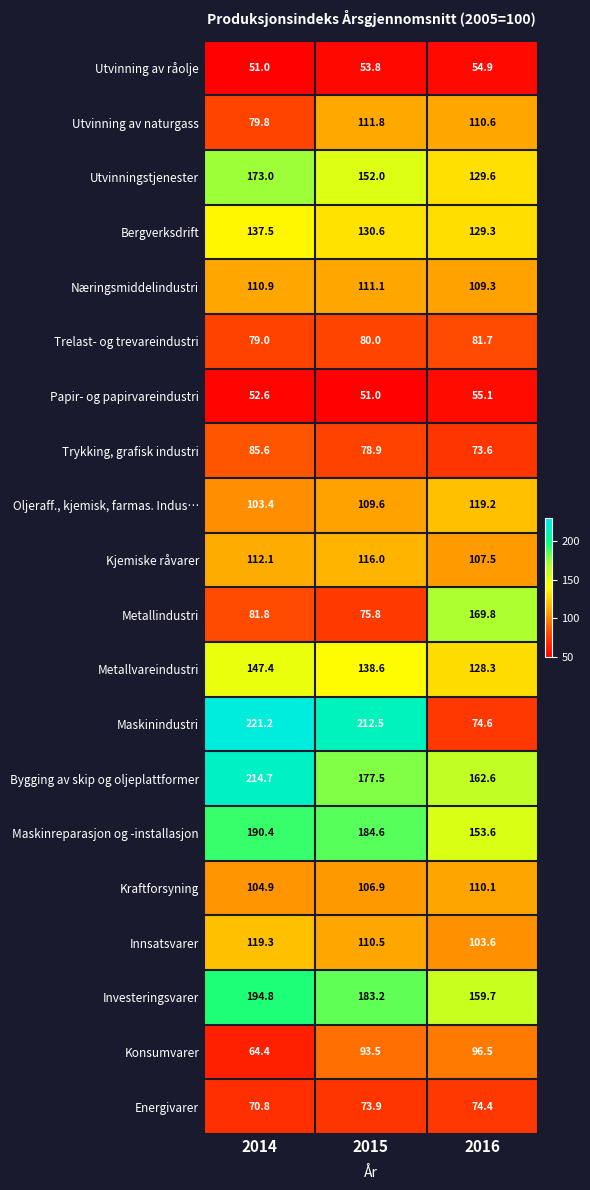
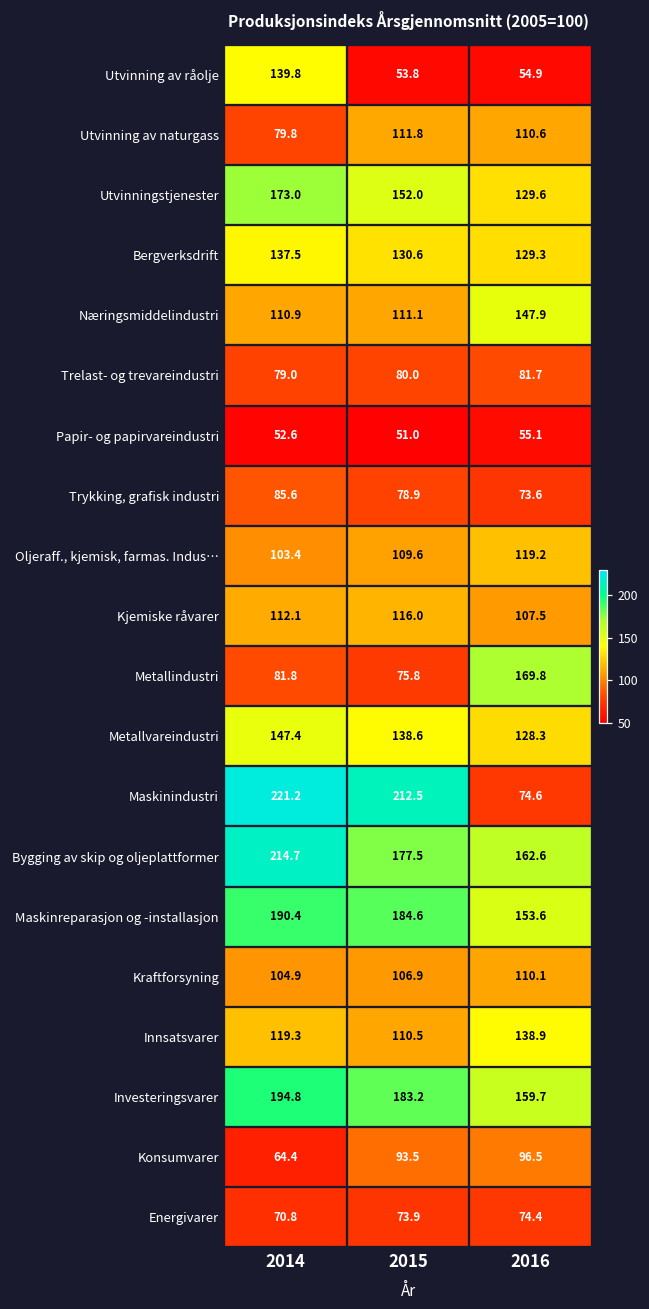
  {
    "Utvinning av råolje": {
-     "2014": 51.0,
+     "2014": 139.8,
      "2015": 53.8,
      "2016": 54.9
    },
    "Utvinning av naturgass": {
      "2014": 79.8,
      "2015": 111.8,
      "2016": 110.6
    },
    "Utvinningstjenester": {
      "2014": 173.0,
      "2015": 152.0,
      "2016": 129.6
    },
    "Bergverksdrift": {
      "2014": 137.5,
      "2015": 130.6,
      "2016": 129.3
    },
    "Næringsmiddelindustri": {
      "2014": 110.9,
      "2015": 111.1,
-     "2016": 109.3
+     "2016": 147.9
    },
    "Trelast- og trevareindustri": {
      "2014": 79.0,
      "2015": 80.0,
      "2016": 81.7
    },
    "Papir- og papirvareindustri": {
      "2014": 52.6,
      "2015": 51.0,
      "2016": 55.1
    },
    "Trykking, grafisk industri": {
      "2014": 85.6,
      "2015": 78.9,
      "2016": 73.6
    },
    "Oljeraff., kjemisk, farmas. Indus…": {
      "2014": 103.4,
      "2015": 109.6,
      "2016": 119.2
    },
    "Kjemiske råvarer": {
      "2014": 112.1,
      "2015": 116.0,
      "2016": 107.5
    },
    "Metallindustri": {
      "2014": 81.8,
      "2015": 75.8,
      "2016": 169.8
    },
    "Metallvareindustri": {
      "2014": 147.4,
      "2015": 138.6,
      "2016": 128.3
    },
    "Maskinindustri": {
      "2014": 221.2,
      "2015": 212.5,
      "2016": 74.6
    },
    "Bygging av skip og oljeplattformer": {
      "2014": 214.7,
      "2015": 177.5,
      "2016": 162.6
    },
    "Maskinreparasjon og -installasjon": {
      "2014": 190.4,
      "2015": 184.6,
      "2016": 153.6
    },
    "Kraftforsyning": {
      "2014": 104.9,
      "2015": 106.9,
      "2016": 110.1
    },
    "Innsatsvarer": {
      "2014": 119.3,
      "2015": 110.5,
-     "2016": 103.6
+     "2016": 138.9
    },
    "Investeringsvarer": {
      "2014": 194.8,
      "2015": 183.2,
      "2016": 159.7
    },
    "Konsumvarer": {
      "2014": 64.4,
      "2015": 93.5,
      "2016": 96.5
    },
    "Energivarer": {
      "2014": 70.8,
      "2015": 73.9,
      "2016": 74.4
    }
  }
